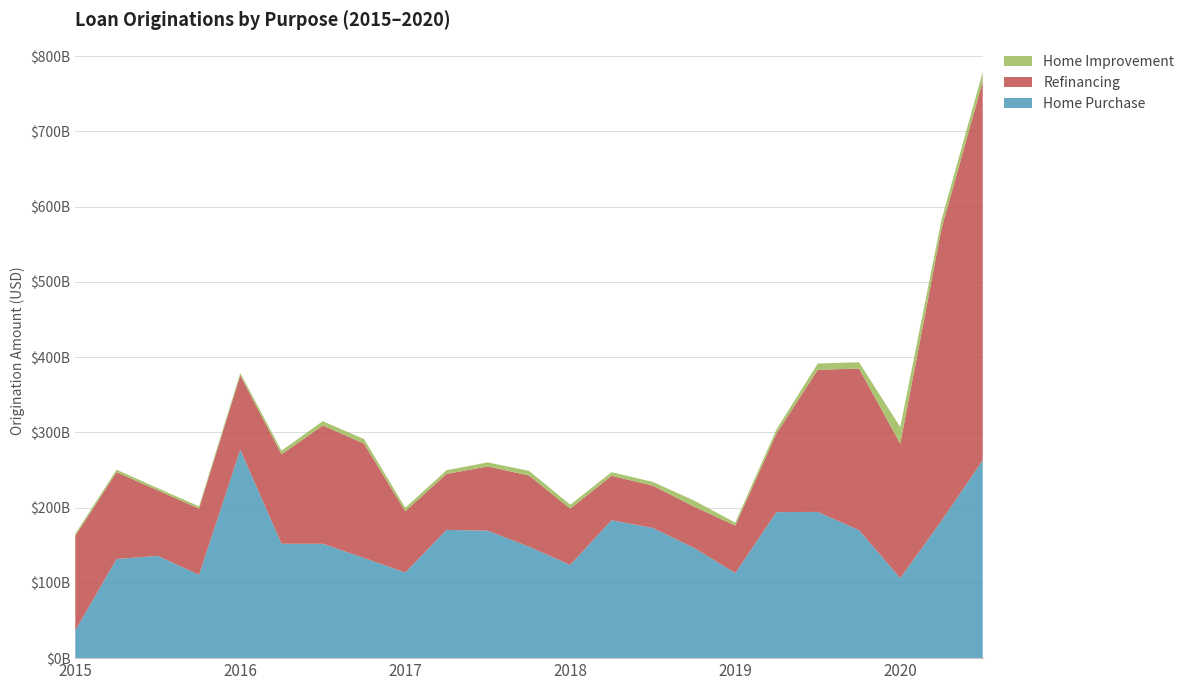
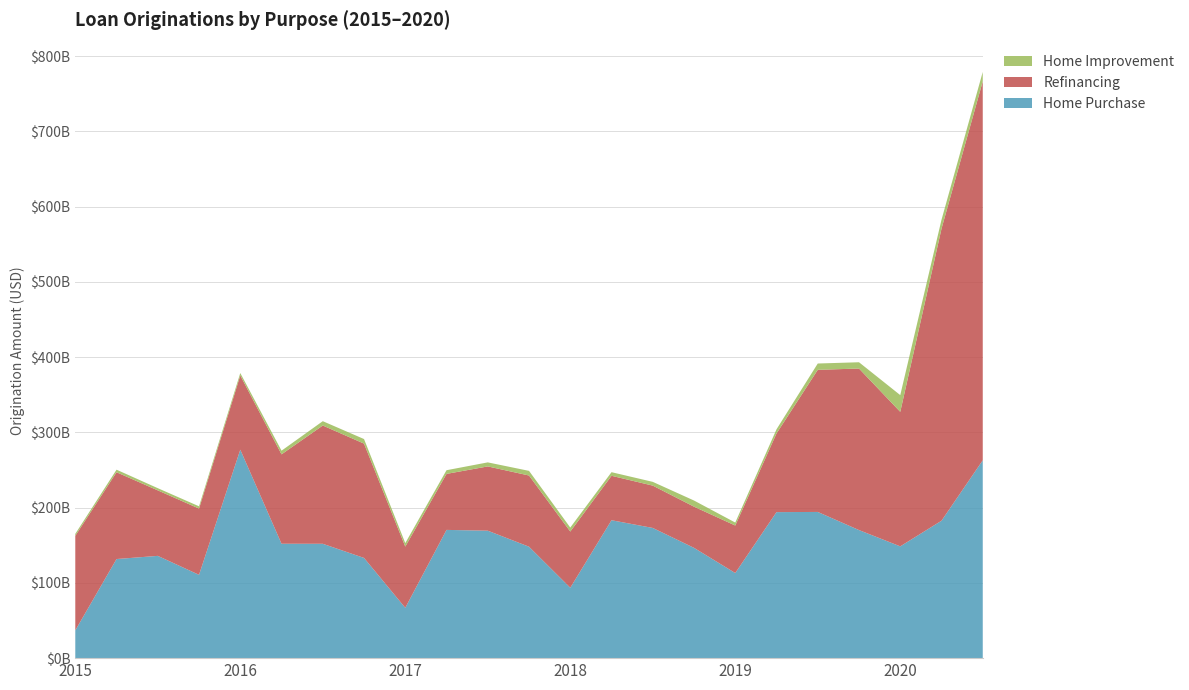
  {
    "Home Purchase": {
      "2015": "$40000000000",
      "2016": "$280000000000",
-     "2017": "$110000000000",
-     "2018": "$120000000000",
+     "2017": "$70000000000",
+     "2018": "$90000000000",
      "2019": "$110000000000",
-     "2020": "$110000000000"
+     "2020": "$150000000000"
    },
    "Refinancing": {
      "2017": "$80000000000",
      "2018": "$70000000000",
      "2019": "$60000000000",
      "2020": "$180000000000"
    },
    "Home Improvement": {
      "2017": "$0",
      "2018": "$10000000000",
      "2019": "$0",
      "2020": "$20000000000"
    }
  }
